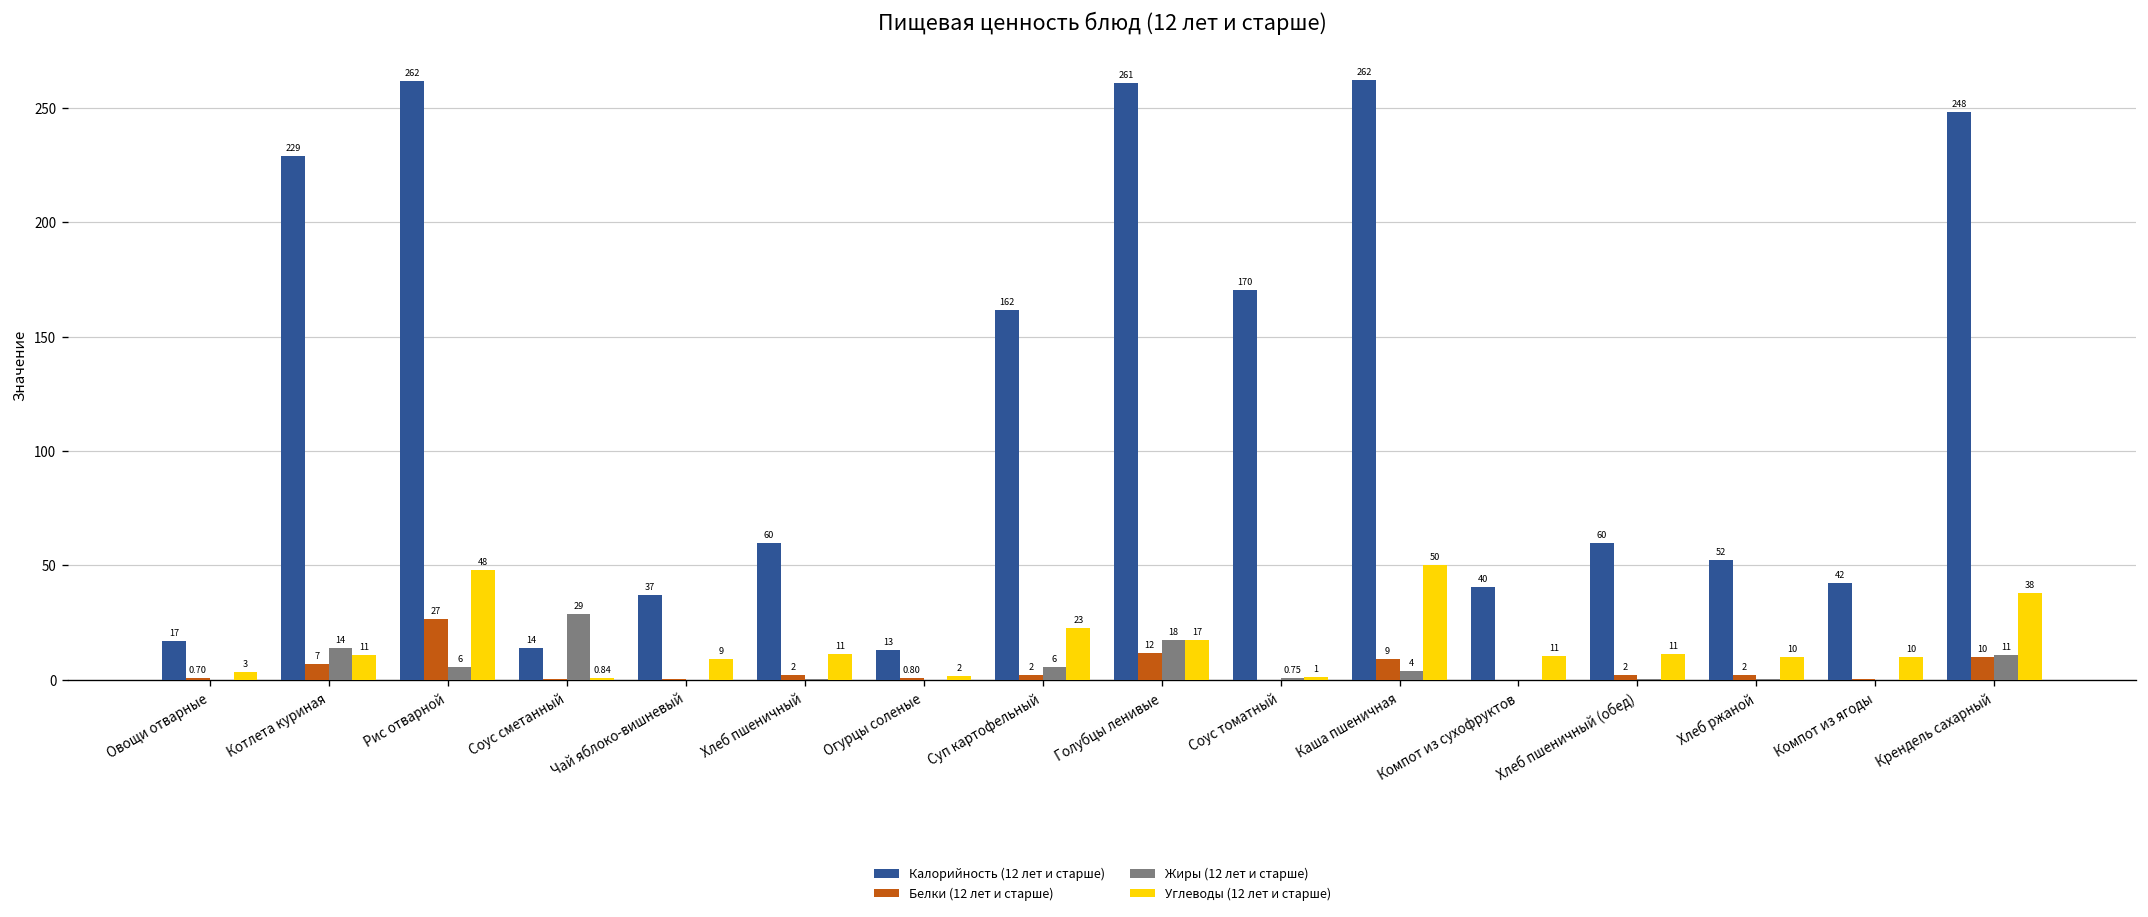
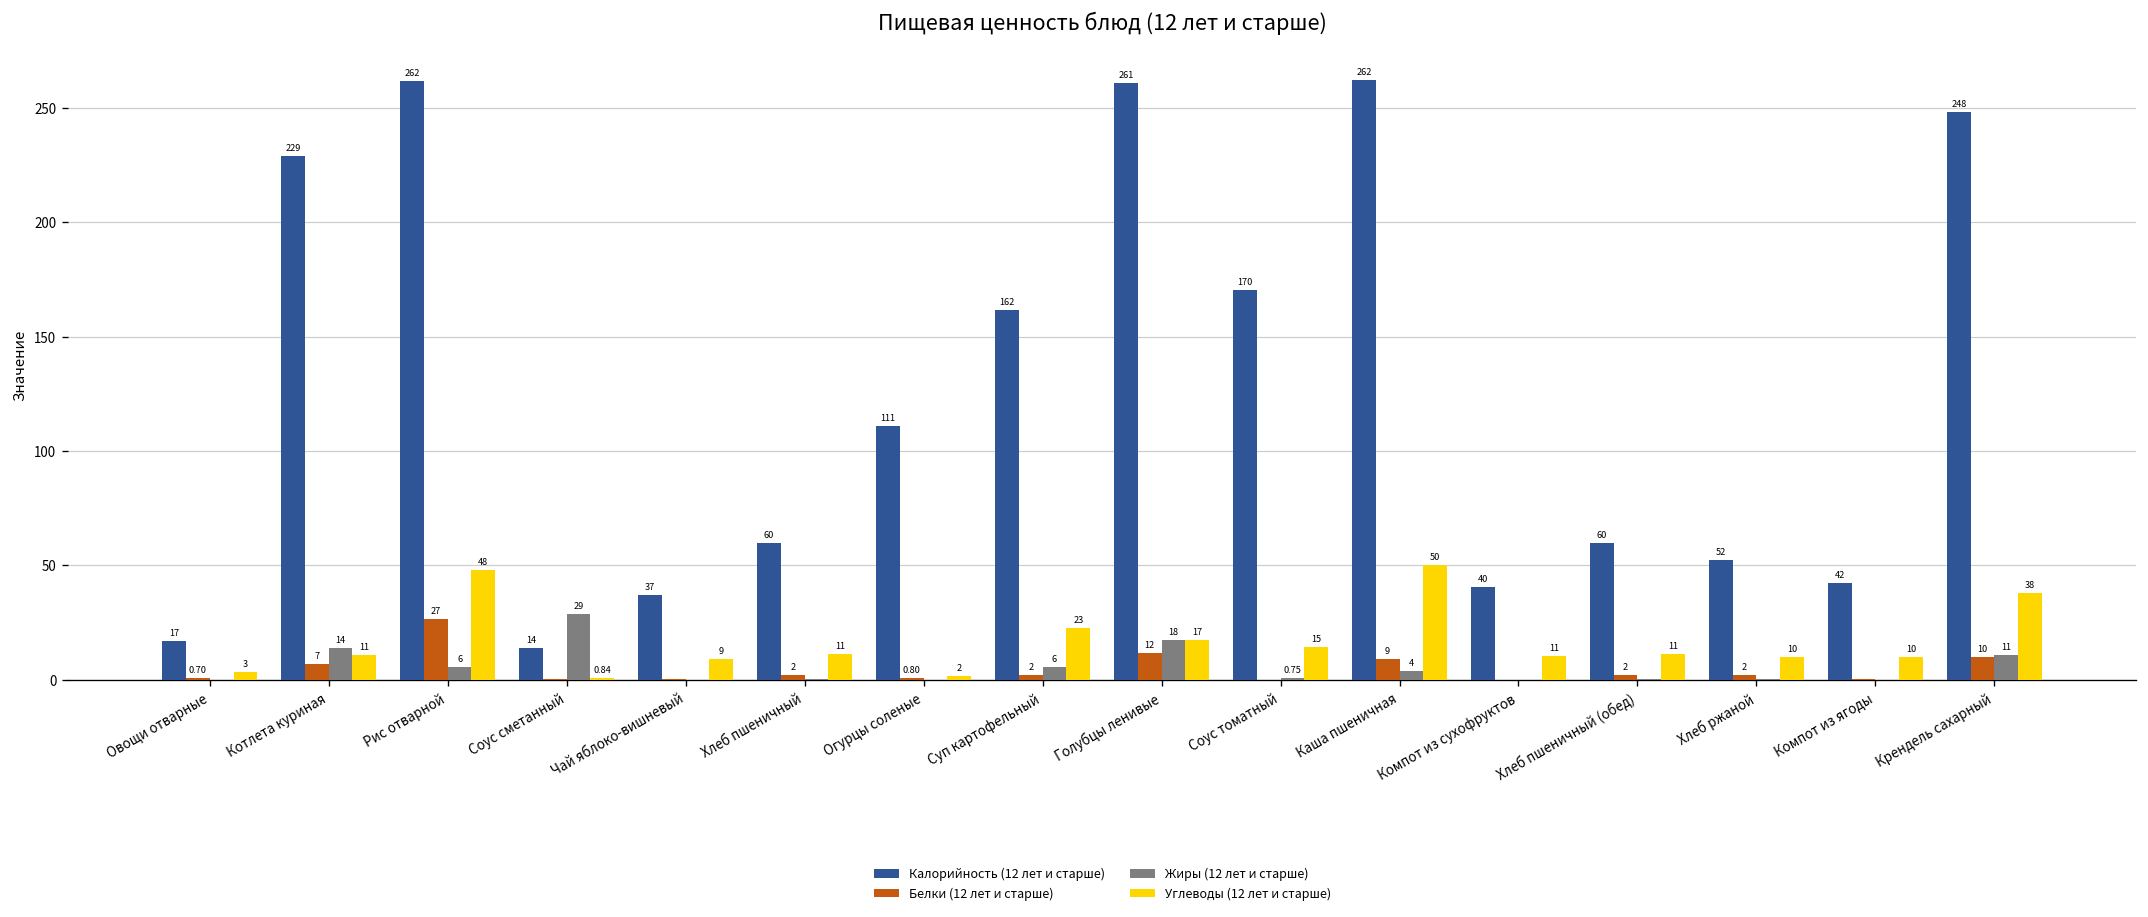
  {
    "Калорийность (12 лет и старше)": {
      "Овощи отварные": 17,
      "Котлета куриная": 229,
      "Рис отварной": 262,
      "Соус сметанный": 14,
      "Чай яблоко-вишневый": 37,
      "Хлеб пшеничный": 60,
-     "Огурцы соленые": 13,
+     "Огурцы соленые": 111,
      "Суп картофельный": 162,
      "Голубцы ленивые": 261,
      "Соус томатный": 170,
      "Каша пшеничная": 262,
      "Компот из сухофруктов": 40,
      "Хлеб пшеничный (обед)": 60,
      "Хлеб ржаной": 52,
      "Компот из ягоды": 42,
      "Крендель сахарный": 248
    },
    "Белки (12 лет и старше)": {
      "Овощи отварные": 0.70,
      "Котлета куриная": 7,
      "Рис отварной": 27,
      "Хлеб пшеничный": 2,
      "Огурцы соленые": 0.80,
      "Суп картофельный": 2,
      "Голубцы ленивые": 12,
      "Каша пшеничная": 9,
      "Хлеб пшеничный (обед)": 2,
      "Хлеб ржаной": 2,
      "Крендель сахарный": 10
    },
    "Жиры (12 лет и старше)": {
      "Котлета куриная": 14,
      "Рис отварной": 6,
      "Соус сметанный": 29,
      "Суп картофельный": 6,
      "Голубцы ленивые": 18,
      "Соус томатный": 0.75,
      "Каша пшеничная": 4,
      "Крендель сахарный": 11
    },
    "Углеводы (12 лет и старше)": {
      "Овощи отварные": 3,
      "Котлета куриная": 11,
      "Рис отварной": 48,
      "Соус сметанный": 0.84,
      "Чай яблоко-вишневый": 9,
      "Хлеб пшеничный": 11,
      "Огурцы соленые": 2,
      "Суп картофельный": 23,
      "Голубцы ленивые": 17,
-     "Соус томатный": 1,
+     "Соус томатный": 15,
      "Каша пшеничная": 50,
      "Компот из сухофруктов": 11,
      "Хлеб пшеничный (обед)": 11,
      "Хлеб ржаной": 10,
      "Компот из ягоды": 10,
      "Крендель сахарный": 38
    }
  }
